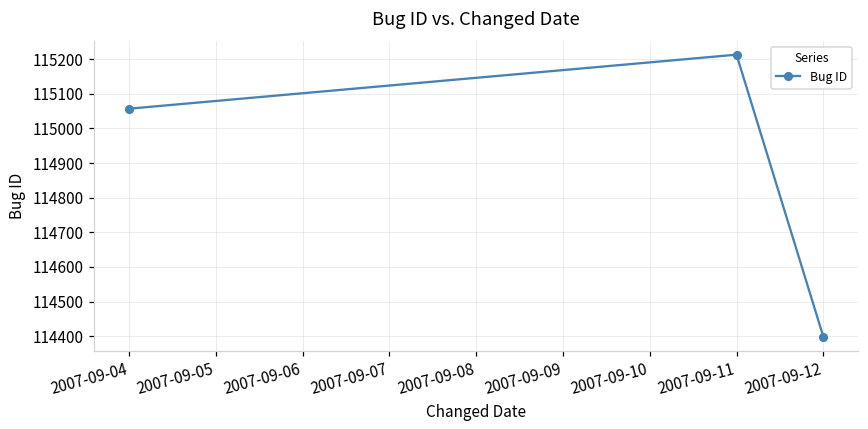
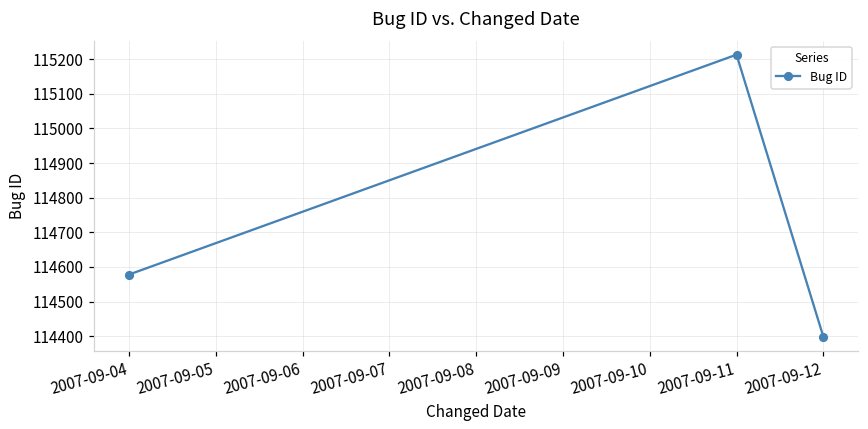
  {
-   "2007-09-04": 115060,
+   "2007-09-04": 114580,
    "2007-09-11": 115210,
    "2007-09-12": 114400
  }
